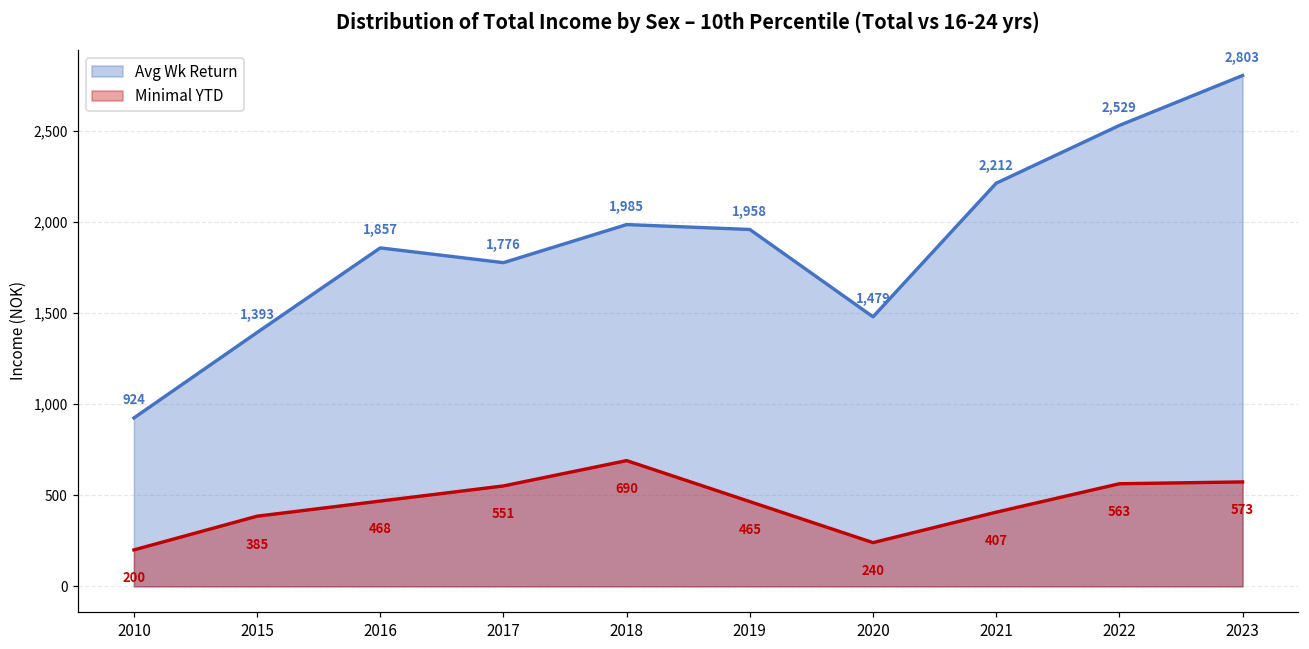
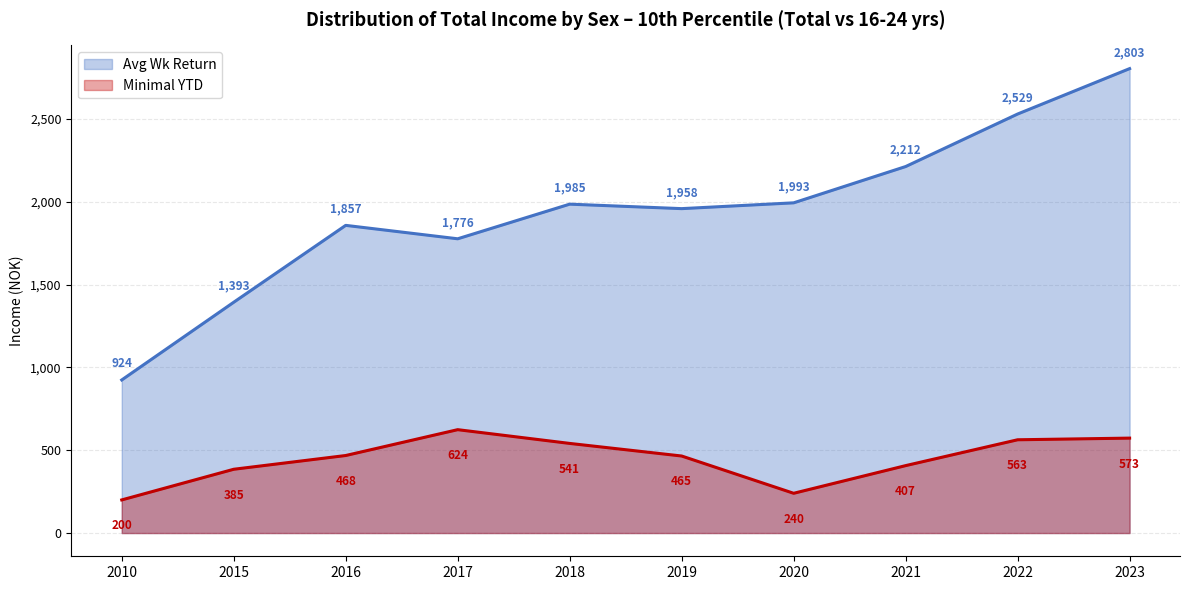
  {
    "Avg Wk Return": {
      "2010": "924",
      "2015": "1,393",
      "2016": "1,857",
      "2017": "1,776",
      "2018": "1,985",
      "2019": "1,958",
-     "2020": "1,479",
+     "2020": "1,993",
      "2021": "2,212",
      "2022": "2,529",
      "2023": "2,803"
    },
    "Minimal YTD": {
      "2010": "200",
      "2015": "385",
      "2016": "468",
-     "2017": "551",
-     "2018": "690",
+     "2017": "624",
+     "2018": "541",
      "2019": "465",
      "2020": "240",
      "2021": "407",
      "2022": "563",
      "2023": "573"
    }
  }
